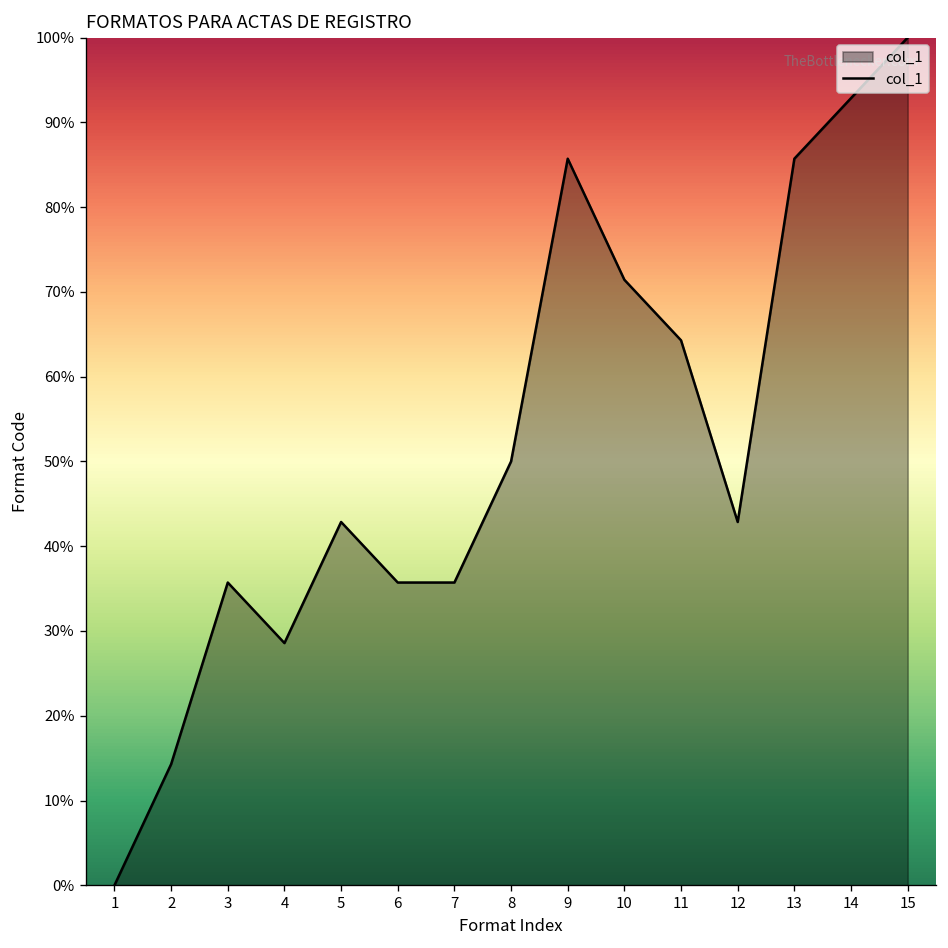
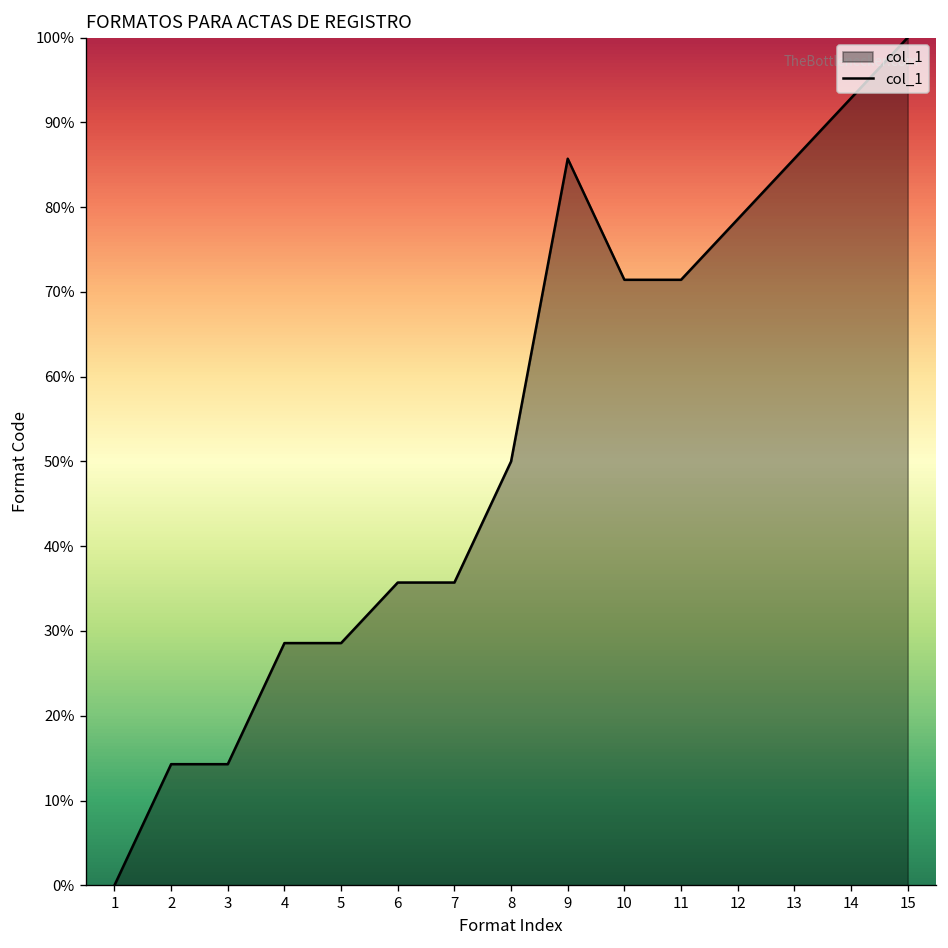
  {
    "1": "0%",
    "2": "14%",
-   "3": "36%",
+   "3": "14%",
    "4": "29%",
-   "5": "43%",
+   "5": "29%",
    "6": "36%",
    "7": "36%",
    "8": "50%",
    "9": "86%",
    "10": "71%",
-   "11": "64%",
-   "12": "43%",
+   "11": "71%",
+   "12": "79%",
    "13": "86%",
    "14": "93%",
    "15": "100%"
  }
